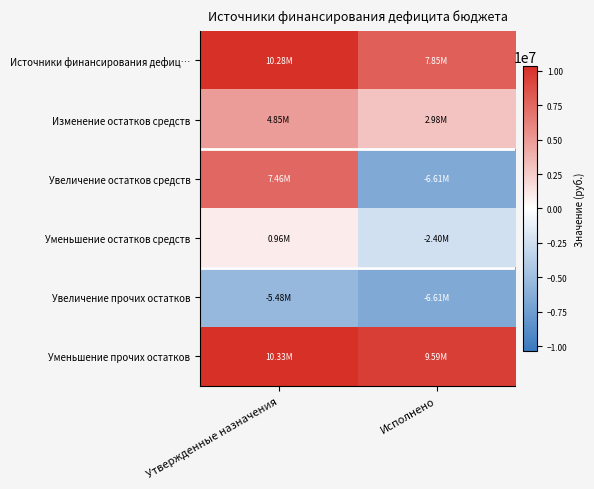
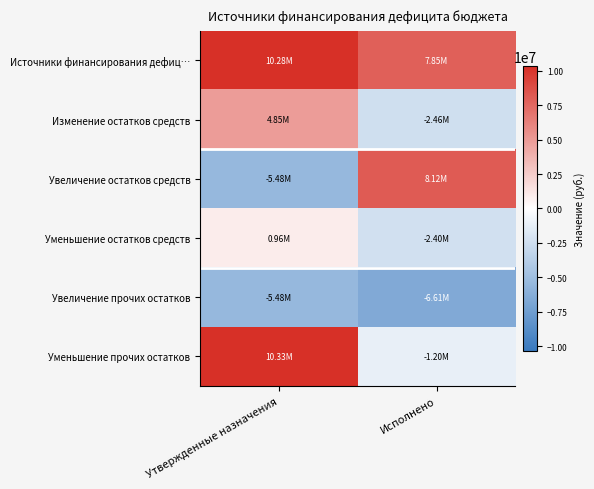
  {
    "Источники финансирования дефиц…": {
      "Утвержденные назначения": "10.28M",
      "Исполнено": "7.85M"
    },
    "Изменение остатков средств": {
      "Утвержденные назначения": "4.85M",
-     "Исполнено": "2.98M"
+     "Исполнено": "-2.46M"
    },
    "Увеличение остатков средств": {
-     "Утвержденные назначения": "7.46M",
-     "Исполнено": "-6.61M"
+     "Утвержденные назначения": "-5.48M",
+     "Исполнено": "8.12M"
    },
    "Уменьшение остатков средств": {
      "Утвержденные назначения": "0.96M",
      "Исполнено": "-2.40M"
    },
    "Увеличение прочих остатков": {
      "Утвержденные назначения": "-5.48M",
      "Исполнено": "-6.61M"
    },
    "Уменьшение прочих остатков": {
      "Утвержденные назначения": "10.33M",
-     "Исполнено": "9.59M"
+     "Исполнено": "-1.20M"
    }
  }
